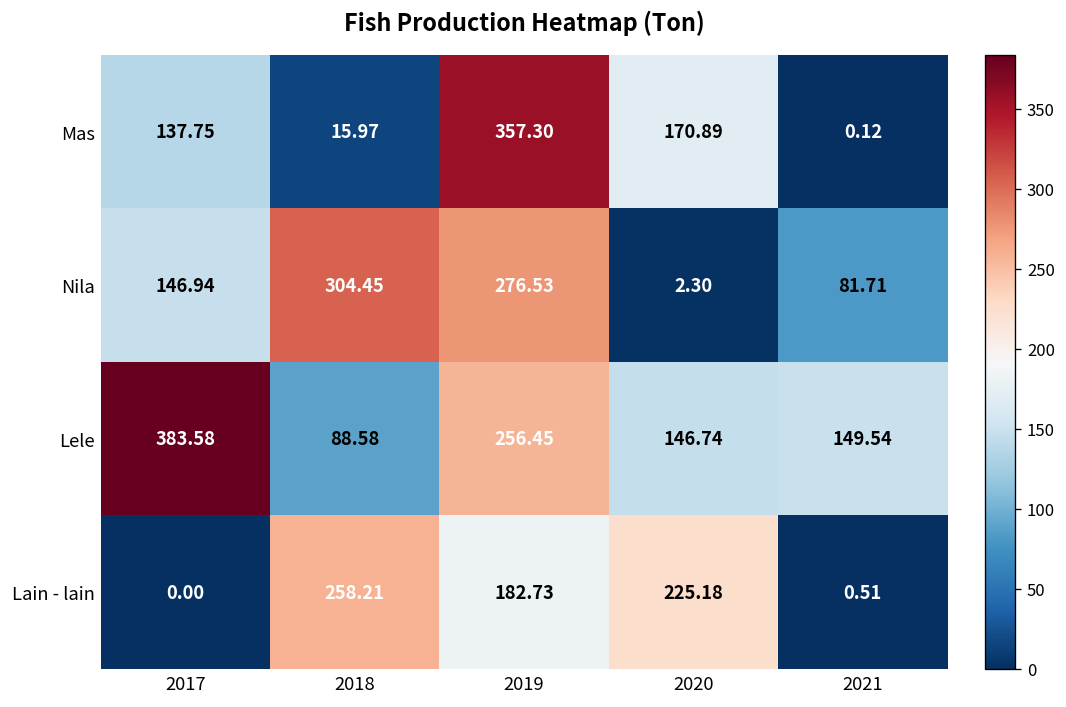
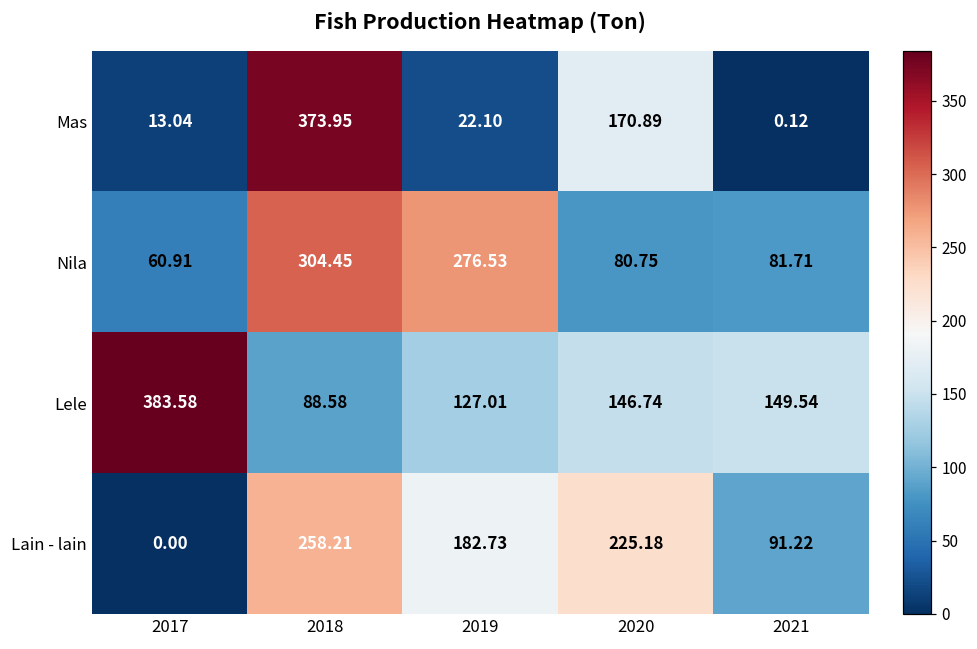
  {
    "Mas": {
-     "2017": 137.75,
-     "2018": 15.97,
-     "2019": 357.30,
+     "2017": 13.04,
+     "2018": 373.95,
+     "2019": 22.10,
      "2020": 170.89,
      "2021": 0.12
    },
    "Nila": {
-     "2017": 146.94,
+     "2017": 60.91,
      "2018": 304.45,
      "2019": 276.53,
-     "2020": 2.30,
+     "2020": 80.75,
      "2021": 81.71
    },
    "Lele": {
      "2017": 383.58,
      "2018": 88.58,
-     "2019": 256.45,
+     "2019": 127.01,
      "2020": 146.74,
      "2021": 149.54
    },
    "Lain - lain": {
      "2017": 0.00,
      "2018": 258.21,
      "2019": 182.73,
      "2020": 225.18,
-     "2021": 0.51
+     "2021": 91.22
    }
  }
